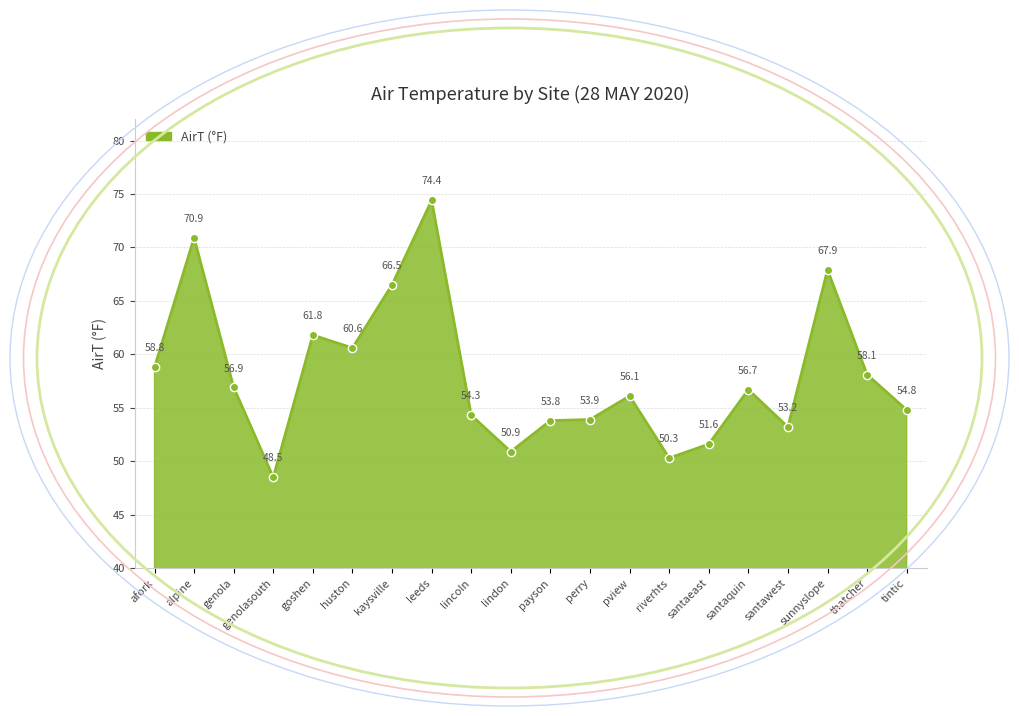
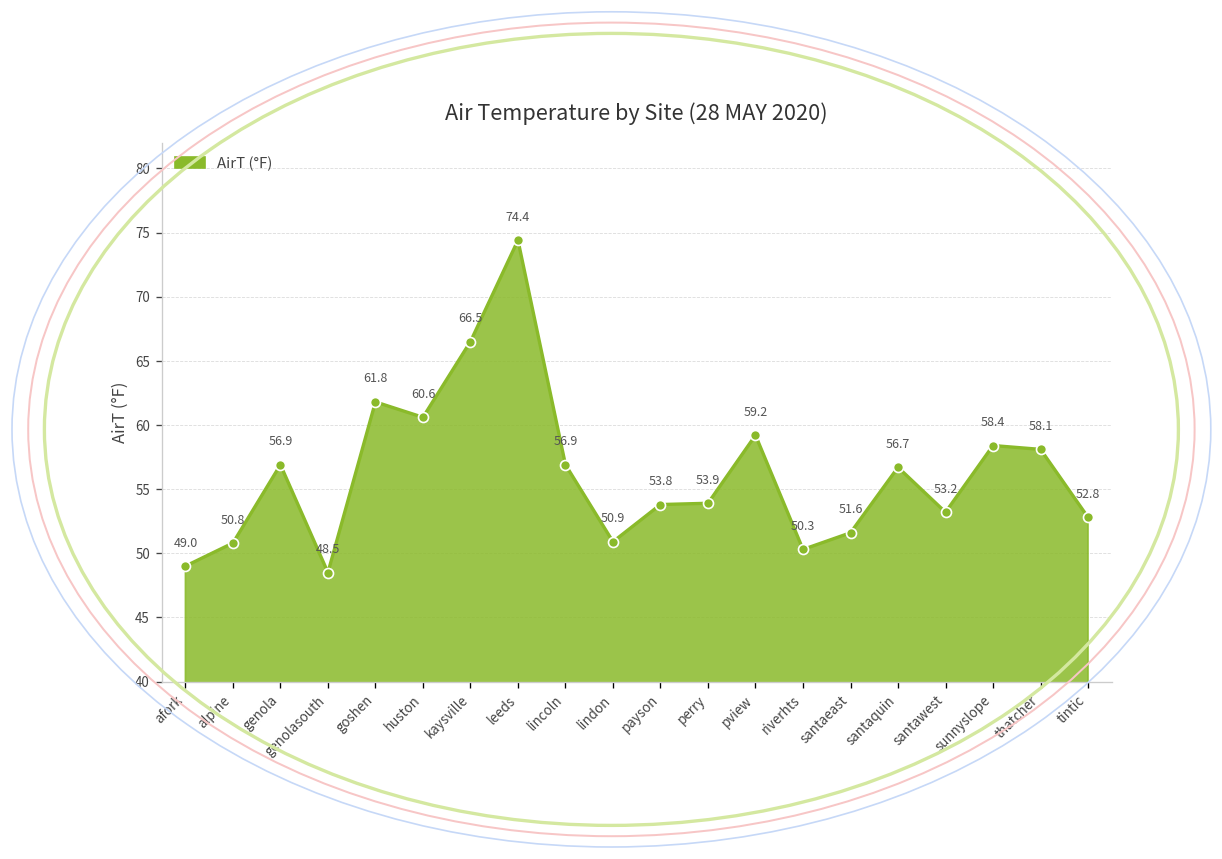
  {
-   "afork": 58.8,
-   "alpine": 70.9,
+   "afork": 49.0,
+   "alpine": 50.8,
    "genola": 56.9,
    "genolasouth": 48.5,
    "goshen": 61.8,
    "huston": 60.6,
    "kaysville": 66.5,
    "leeds": 74.4,
-   "lincoln": 54.3,
+   "lincoln": 56.9,
    "lindon": 50.9,
    "payson": 53.8,
    "perry": 53.9,
-   "pview": 56.1,
+   "pview": 59.2,
    "riverhts": 50.3,
    "santaeast": 51.6,
    "santaquin": 56.7,
    "santawest": 53.2,
-   "sunnyslope": 67.9,
+   "sunnyslope": 58.4,
    "thatcher": 58.1,
-   "tintic": 54.8
+   "tintic": 52.8
  }
